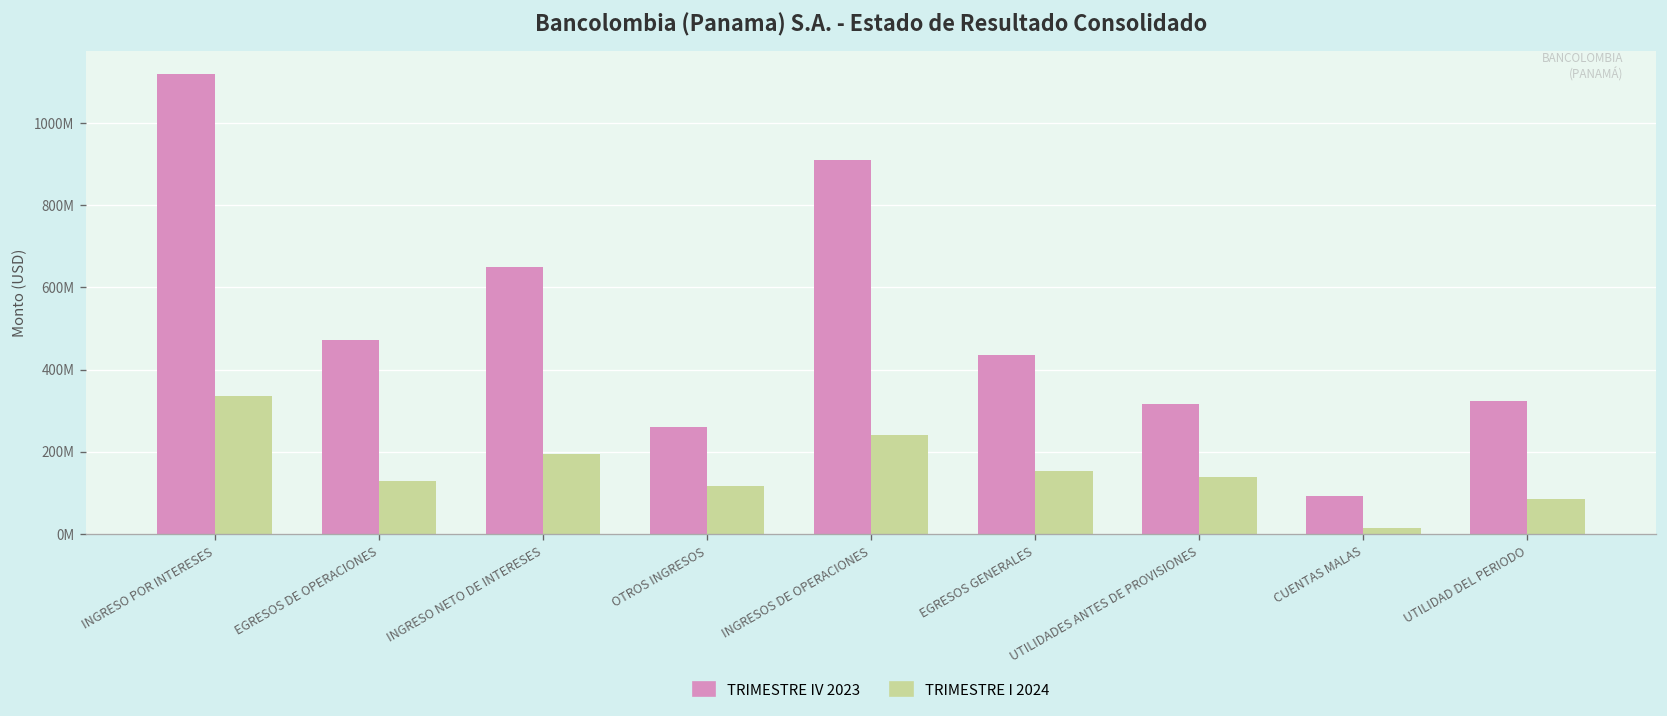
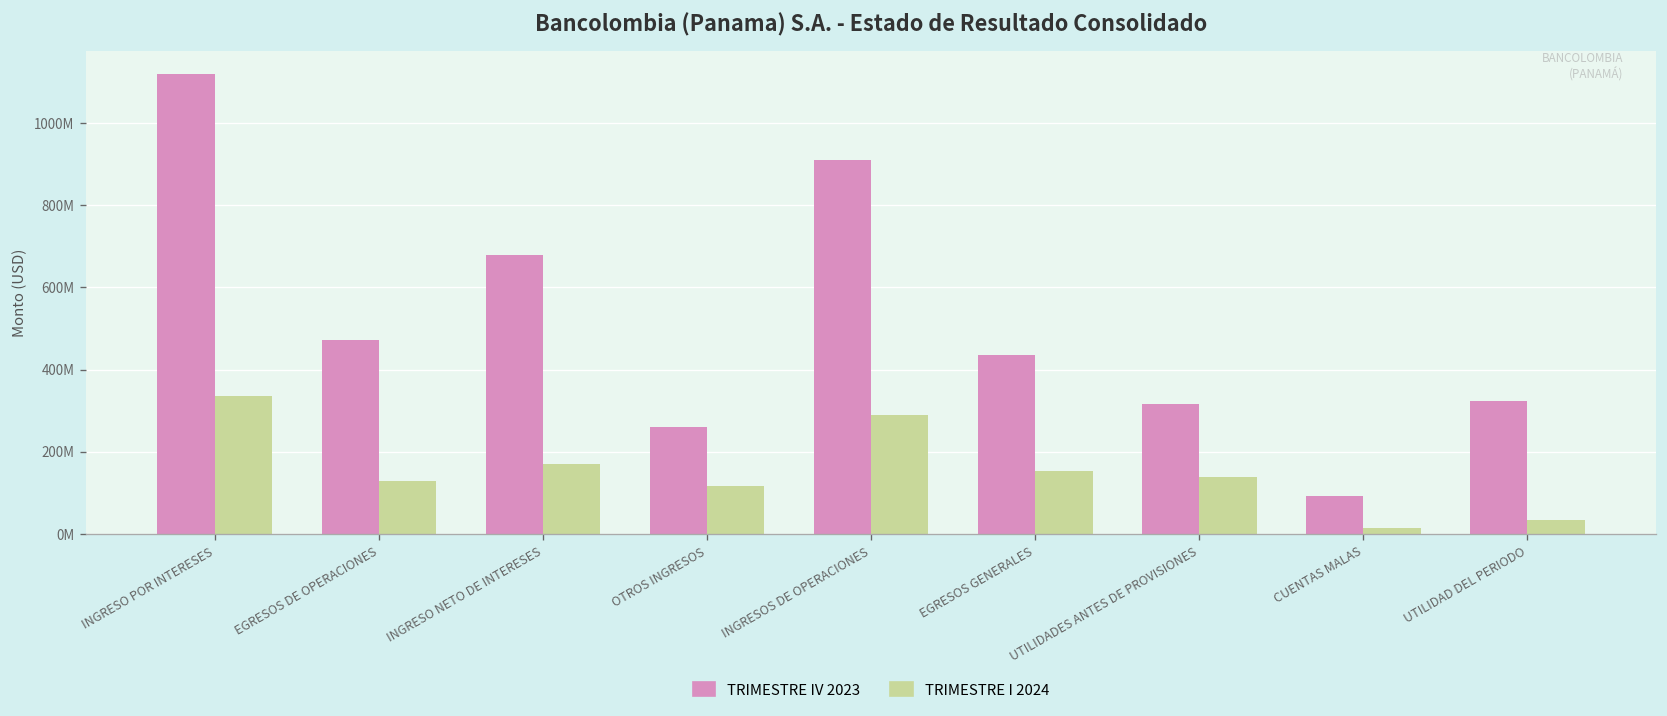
  {
    "TRIMESTRE IV 2023": {
      "INGRESO POR INTERESES": 1120000000,
      "EGRESOS DE OPERACIONES": 470000000,
-     "INGRESO NETO DE INTERESES": 650000000,
+     "INGRESO NETO DE INTERESES": 680000000,
      "OTROS INGRESOS": 260000000,
      "INGRESOS DE OPERACIONES": 910000000,
      "EGRESOS GENERALES": 440000000,
      "UTILIDADES ANTES DE PROVISIONES": 320000000,
      "CUENTAS MALAS": 90000000,
      "UTILIDAD DEL PERIODO": 320000000
    },
    "TRIMESTRE I 2024": {
      "INGRESO POR INTERESES": 330000000,
      "EGRESOS DE OPERACIONES": 130000000,
-     "INGRESO NETO DE INTERESES": 190000000,
+     "INGRESO NETO DE INTERESES": 170000000,
      "OTROS INGRESOS": 120000000,
-     "INGRESOS DE OPERACIONES": 240000000,
+     "INGRESOS DE OPERACIONES": 290000000,
      "EGRESOS GENERALES": 150000000,
      "UTILIDADES ANTES DE PROVISIONES": 140000000,
      "CUENTAS MALAS": 10000000,
-     "UTILIDAD DEL PERIODO": 90000000
+     "UTILIDAD DEL PERIODO": 30000000
    }
  }
